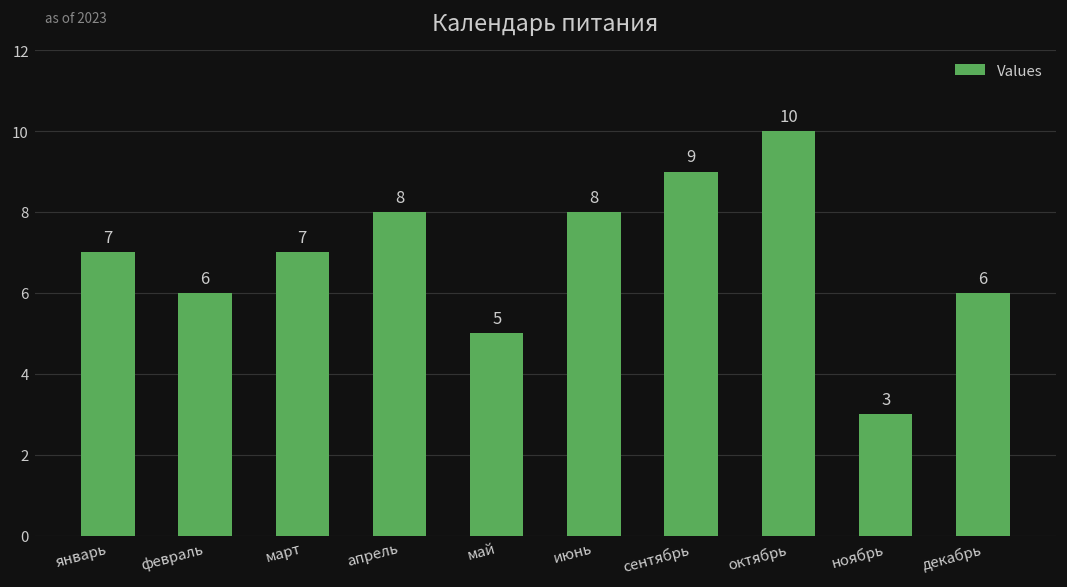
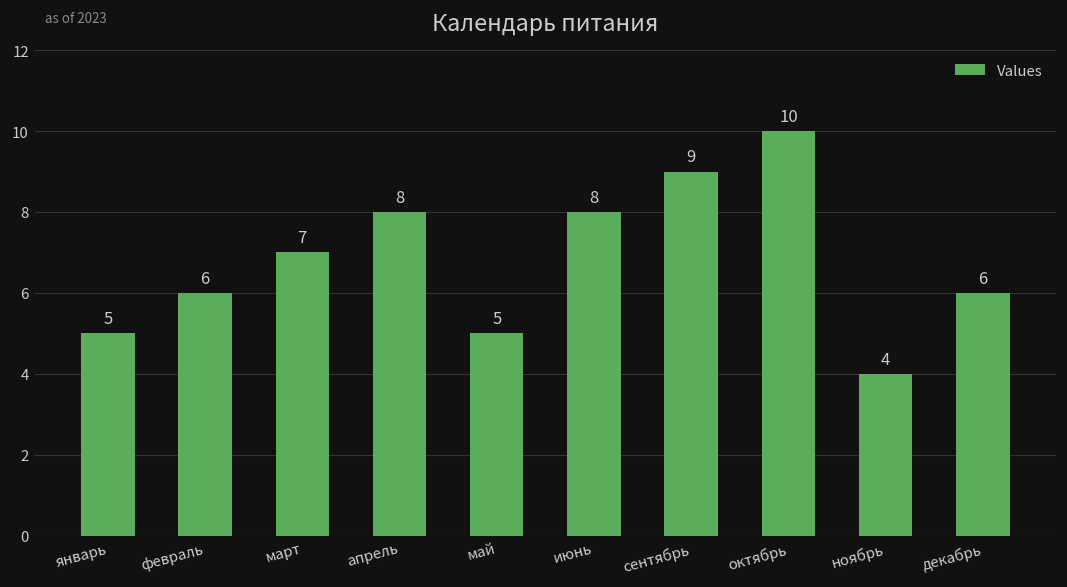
  {
-   "январь": 7,
+   "январь": 5,
    "февраль": 6,
    "март": 7,
    "апрель": 8,
    "май": 5,
    "июнь": 8,
    "сентябрь": 9,
    "октябрь": 10,
-   "ноябрь": 3,
+   "ноябрь": 4,
    "декабрь": 6
  }
